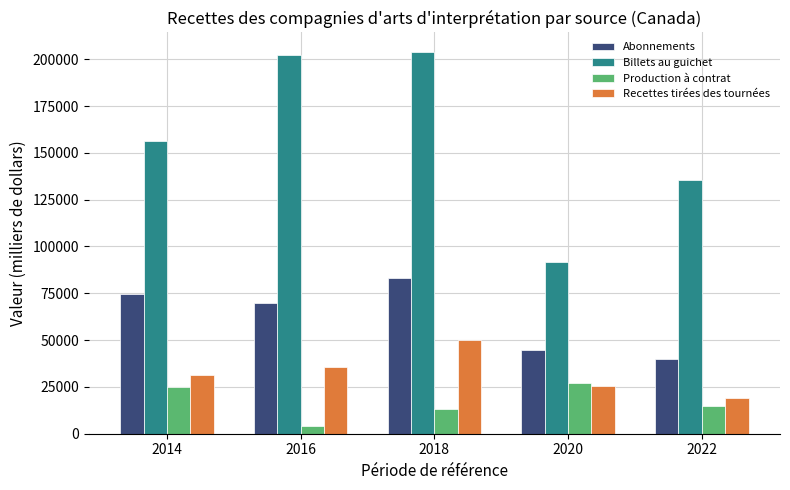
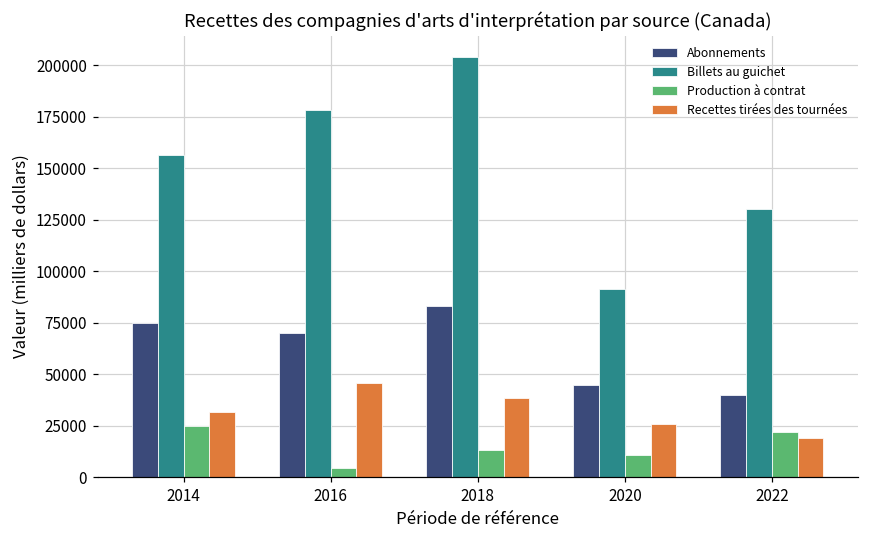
  {
    "Abonnements": {
      "2014": 75000,
      "2016": 70000,
      "2018": 83000,
      "2020": 45000,
      "2022": 40000
    },
    "Billets au guichet": {
      "2014": 156000,
-     "2016": 202000,
+     "2016": 178000,
      "2018": 204000,
      "2020": 91000,
-     "2022": 135000
+     "2022": 130000
    },
    "Production à contrat": {
      "2014": 25000,
      "2016": 4000,
      "2018": 13000,
-     "2020": 27000,
-     "2022": 15000
+     "2020": 11000,
+     "2022": 22000
    },
    "Recettes tirées des tournées": {
      "2014": 31000,
-     "2016": 36000,
-     "2018": 50000,
+     "2016": 46000,
+     "2018": 38000,
      "2020": 26000,
      "2022": 19000
    }
  }
